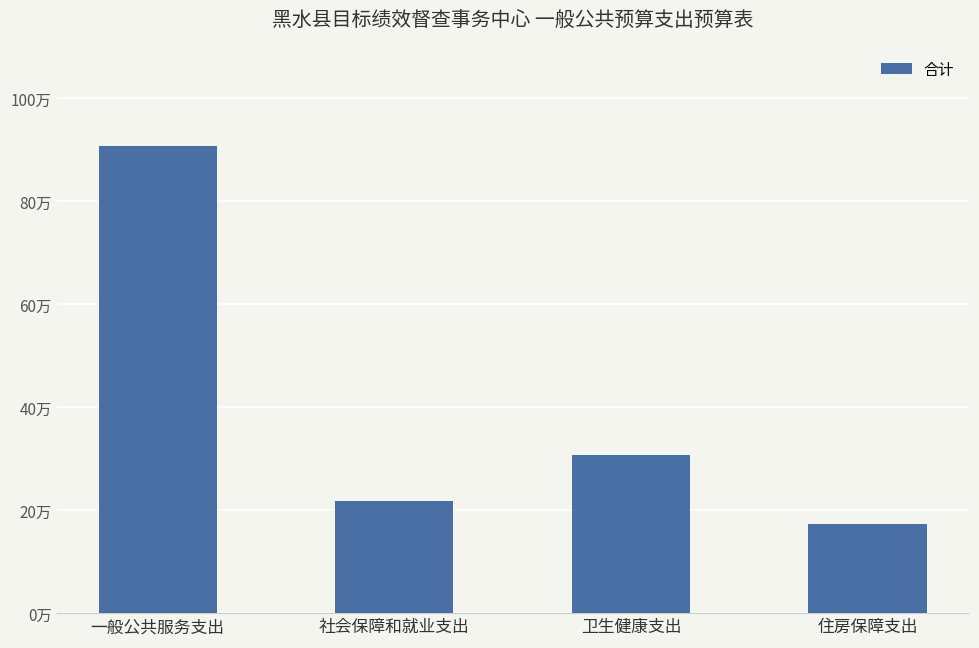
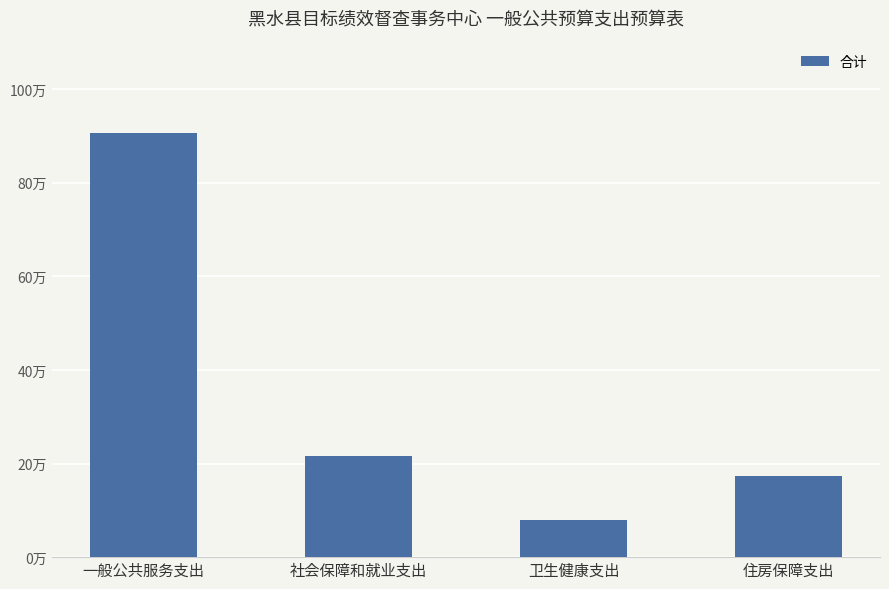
  {
    "一般公共服务支出": "91万",
    "社会保障和就业支出": "22万",
-   "卫生健康支出": "31万",
+   "卫生健康支出": "8万",
    "住房保障支出": "17万"
  }
